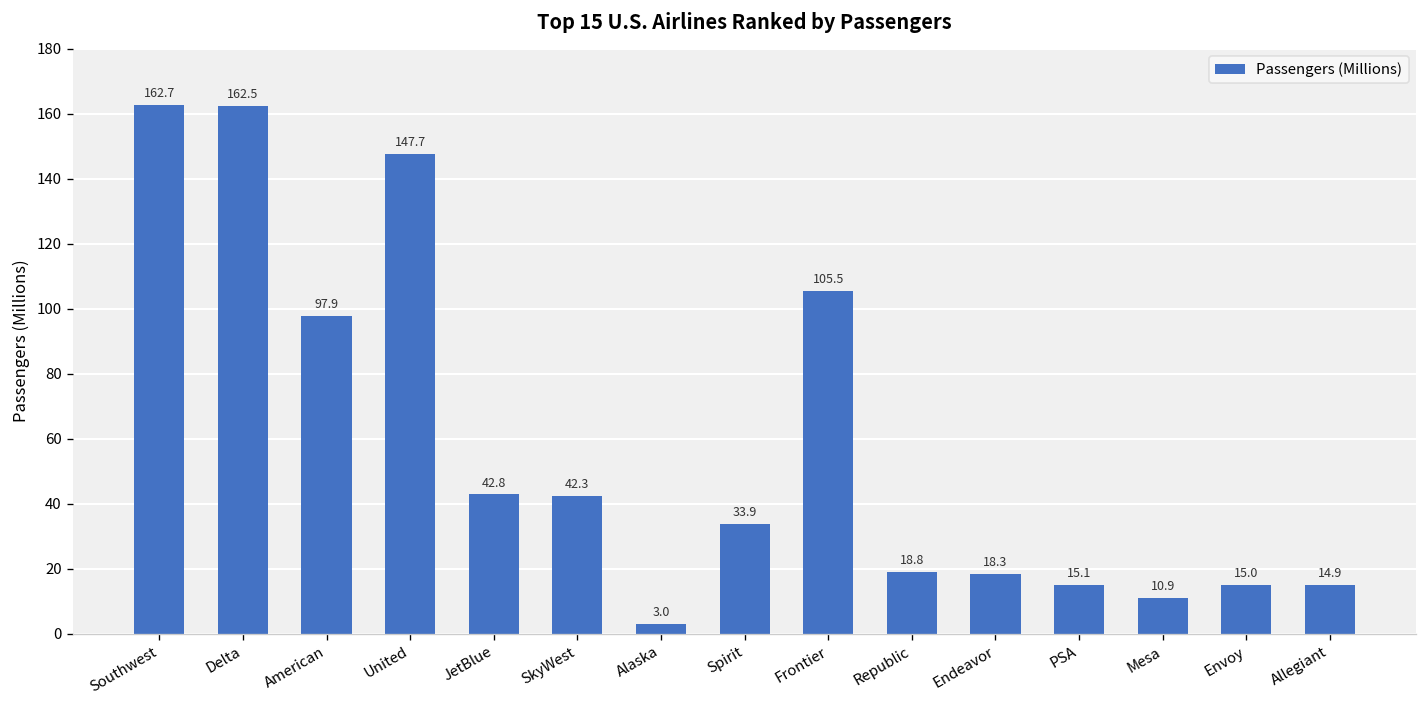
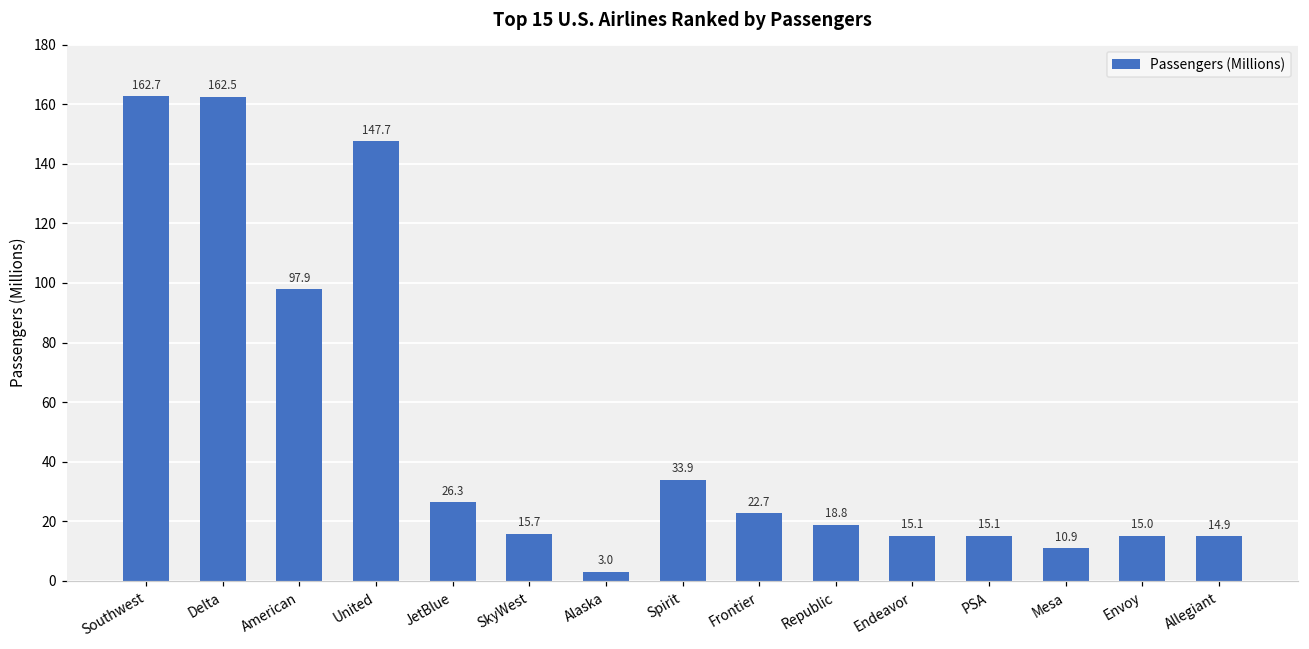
  {
    "Southwest": 162.7,
    "Delta": 162.5,
    "American": 97.9,
    "United": 147.7,
-   "JetBlue": 42.8,
-   "SkyWest": 42.3,
+   "JetBlue": 26.3,
+   "SkyWest": 15.7,
    "Alaska": 3.0,
    "Spirit": 33.9,
-   "Frontier": 105.5,
+   "Frontier": 22.7,
    "Republic": 18.8,
-   "Endeavor": 18.3,
+   "Endeavor": 15.1,
    "PSA": 15.1,
    "Mesa": 10.9,
    "Envoy": 15.0,
    "Allegiant": 14.9
  }
